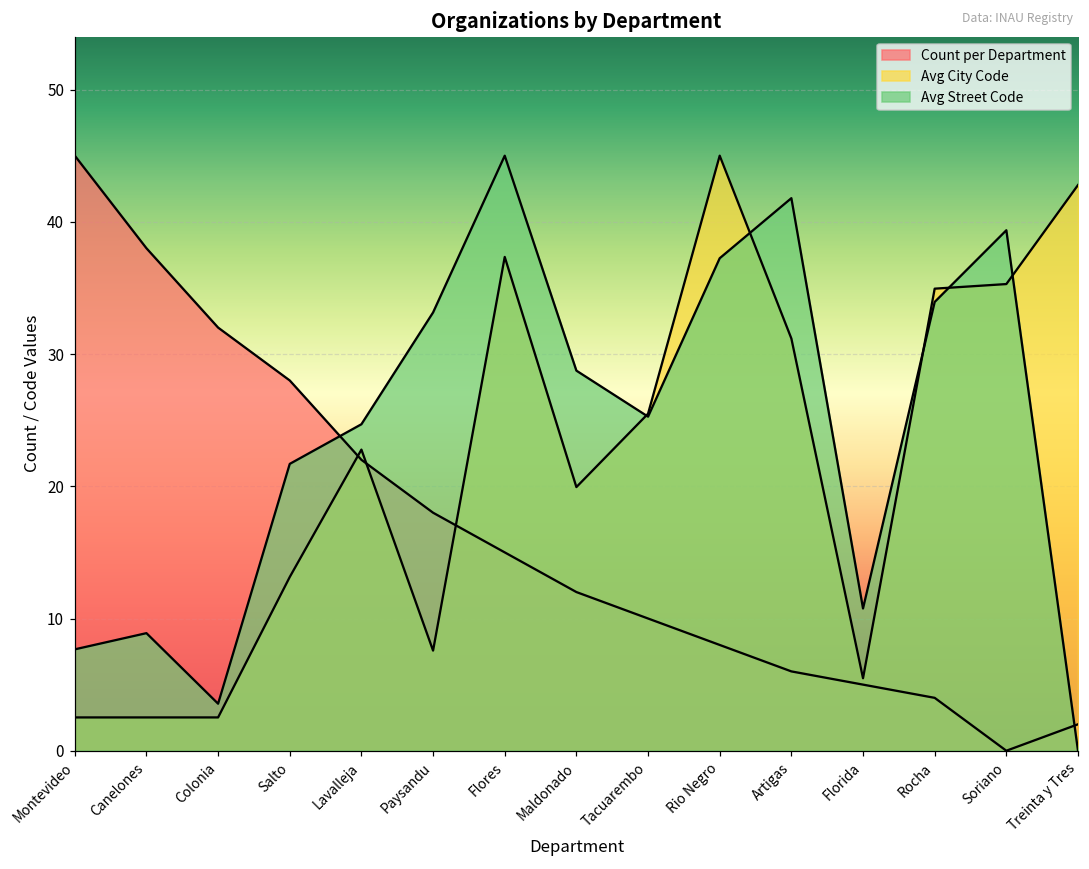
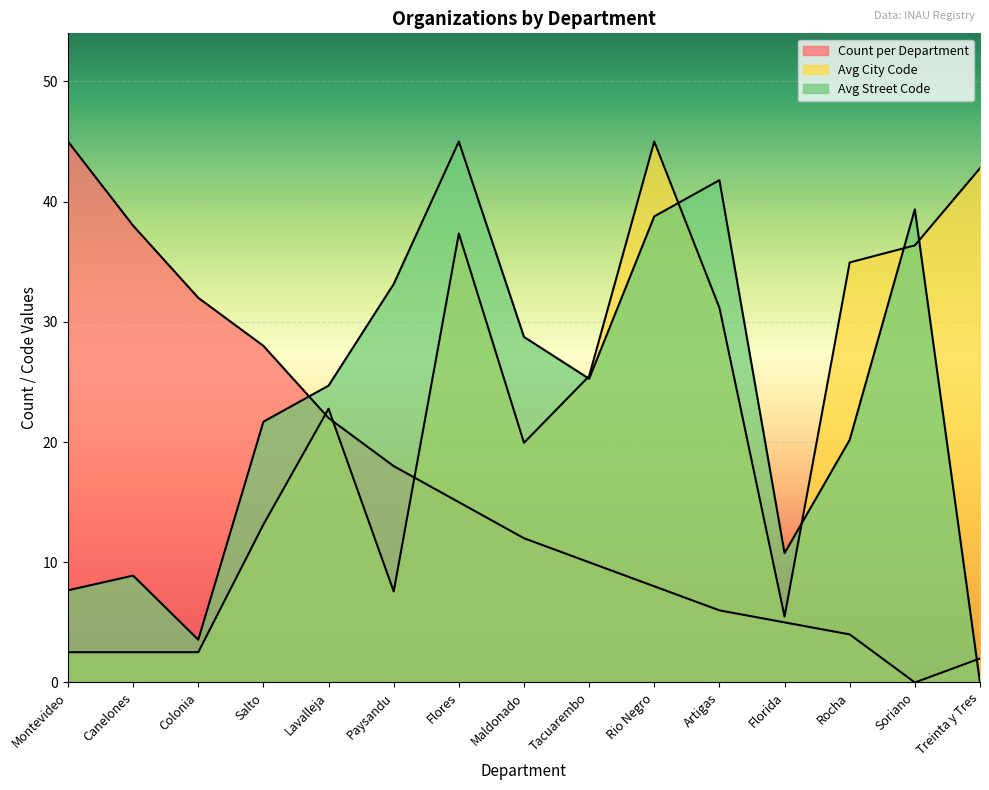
  {
    "Count per Department": {
      "Montevideo": 45.0,
      "Canelones": 38.0,
      "Colonia": 32.0,
      "Salto": 28.0,
      "Lavalleja": 22.0,
      "Paysandu": 18.0,
      "Flores": 15.0,
      "Maldonado": 12.0,
      "Tacuarembo": 10.0,
      "Rio Negro": 8.0,
      "Artigas": 6.0,
      "Florida": 5.0,
      "Rocha": 4.0,
      "Soriano": 0.0,
      "Treinta y Tres": 2.0
    },
    "Avg City Code": {
      "Montevideo": 2.5,
      "Canelones": 2.5,
      "Colonia": 2.5,
      "Salto": 13.1,
      "Lavalleja": 22.8,
      "Paysandu": 7.6,
      "Flores": 37.3,
      "Maldonado": 19.9,
      "Tacuarembo": 25.5,
      "Rio Negro": 45.0,
      "Artigas": 31.2,
      "Florida": 5.5,
      "Rocha": 34.9,
-     "Soriano": 35.3,
+     "Soriano": 36.4,
      "Treinta y Tres": 42.8
    },
    "Avg Street Code": {
      "Montevideo": 7.7,
      "Canelones": 8.9,
      "Colonia": 3.6,
      "Salto": 21.7,
      "Lavalleja": 24.7,
      "Paysandu": 33.1,
      "Flores": 45.0,
      "Maldonado": 28.7,
      "Tacuarembo": 25.3,
-     "Rio Negro": 37.2,
+     "Rio Negro": 38.8,
      "Artigas": 41.8,
      "Florida": 10.8,
-     "Rocha": 33.9,
+     "Rocha": 20.2,
      "Soriano": 39.4,
      "Treinta y Tres": 0.0
    }
  }
